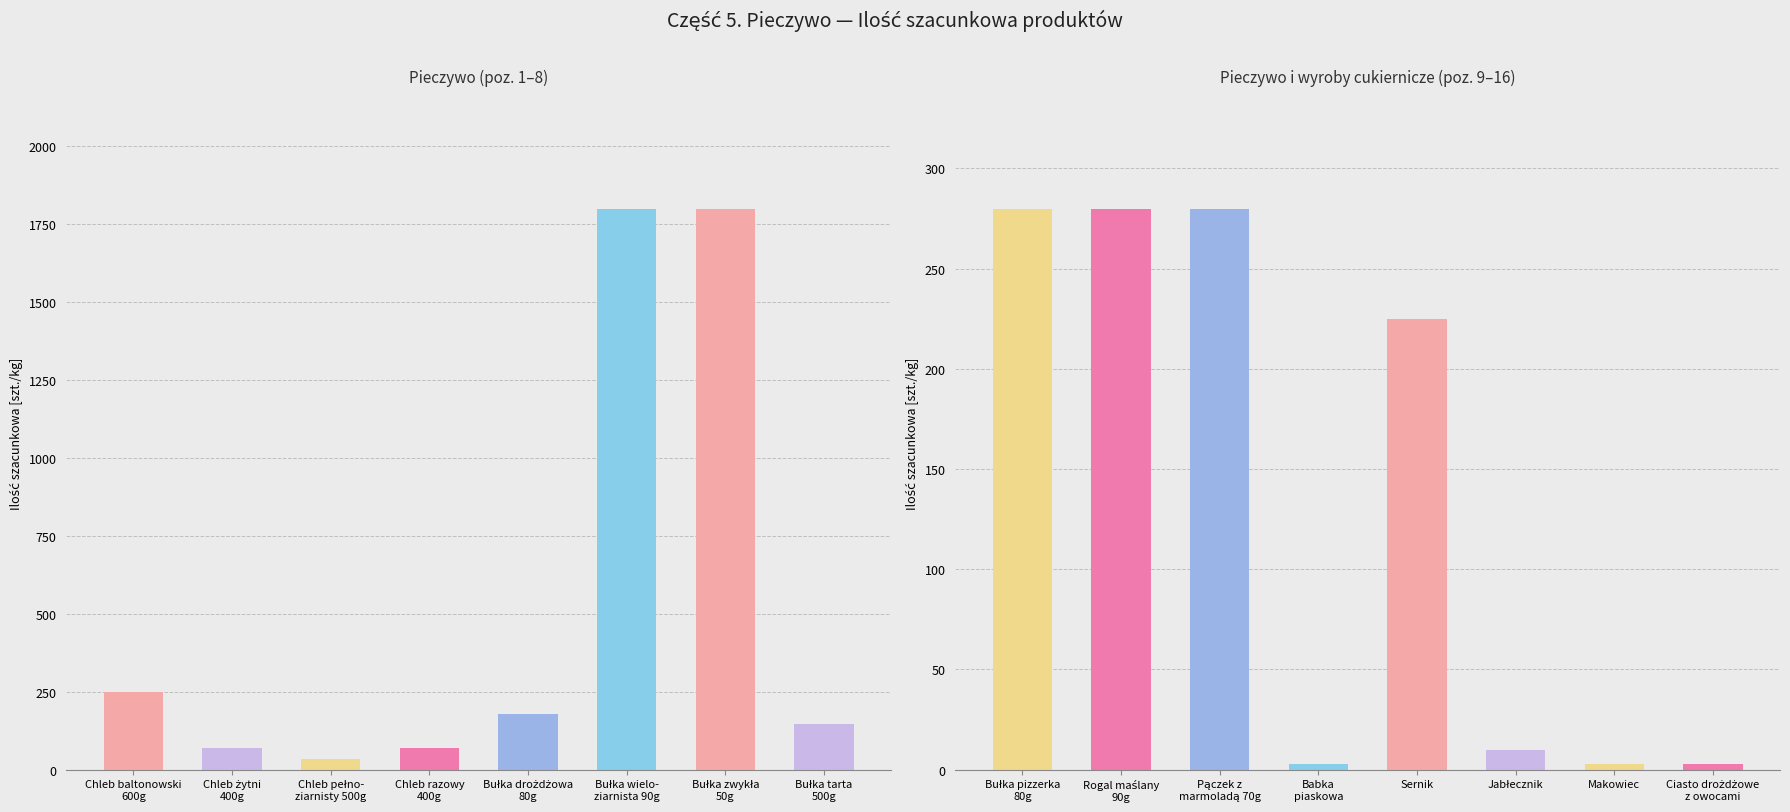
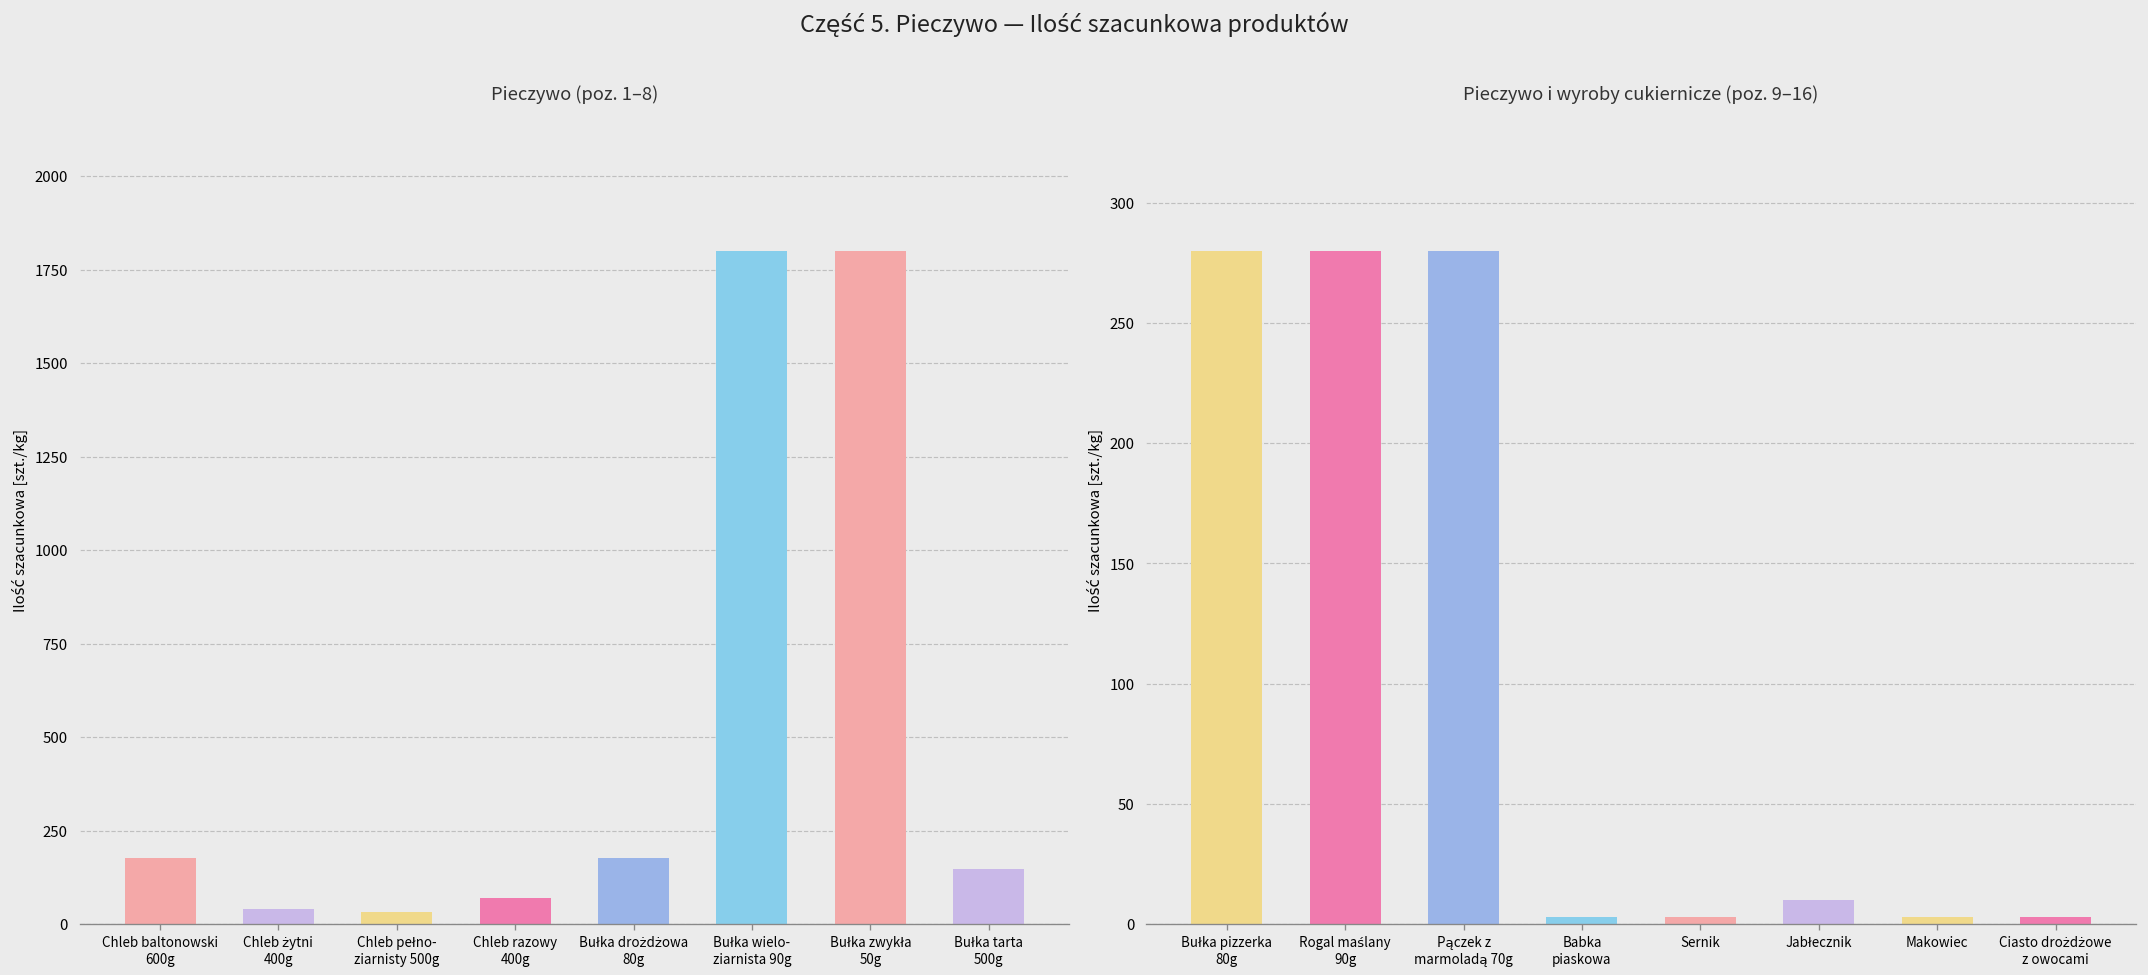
  {
    "Pieczywo (poz. 1–8)": {
-     "Chleb baltonowski 600g": 250,
-     "Chleb żytni 400g": 70,
+     "Chleb baltonowski 600g": 180,
+     "Chleb żytni 400g": 40,
      "Chleb pełno- ziarnisty 500g": 30,
      "Chleb razowy 400g": 70,
      "Bułka drożdżowa 80g": 180,
      "Bułka wielo- ziarnista 90g": 1800,
      "Bułka zwykła 50g": 1800,
      "Bułka tarta 500g": 150
    },
    "Pieczywo i wyroby cukiernicze (poz. 9–16)": {
      "Bułka pizzerka 80g": 280,
      "Rogal maślany 90g": 280,
      "Pączek z marmoladą 70g": 280,
      "Babka piaskowa": 3,
-     "Sernik": 225,
+     "Sernik": 3,
      "Jabłecznik": 10,
      "Makowiec": 3,
      "Ciasto drożdżowe z owocami": 3
    }
  }
